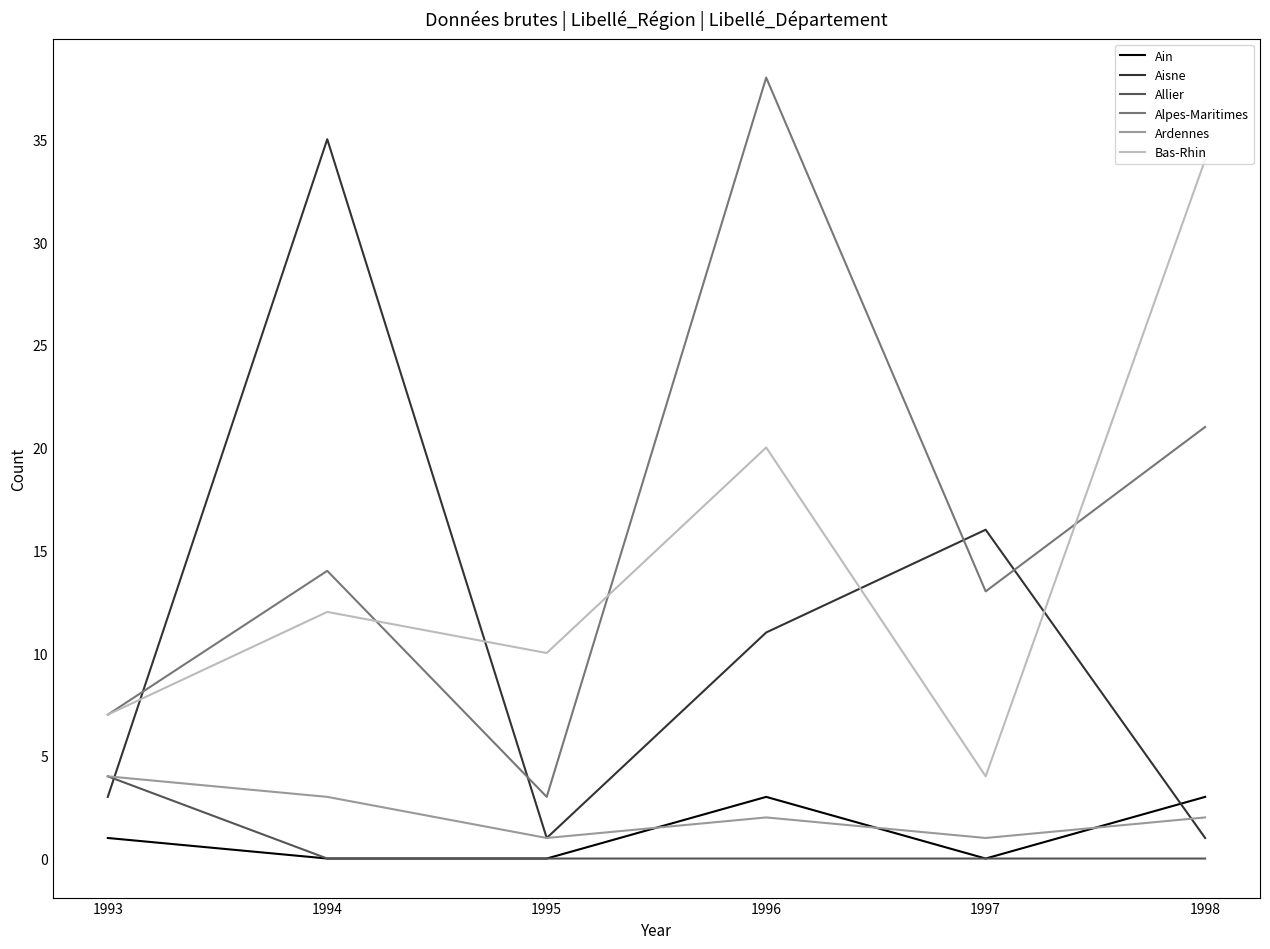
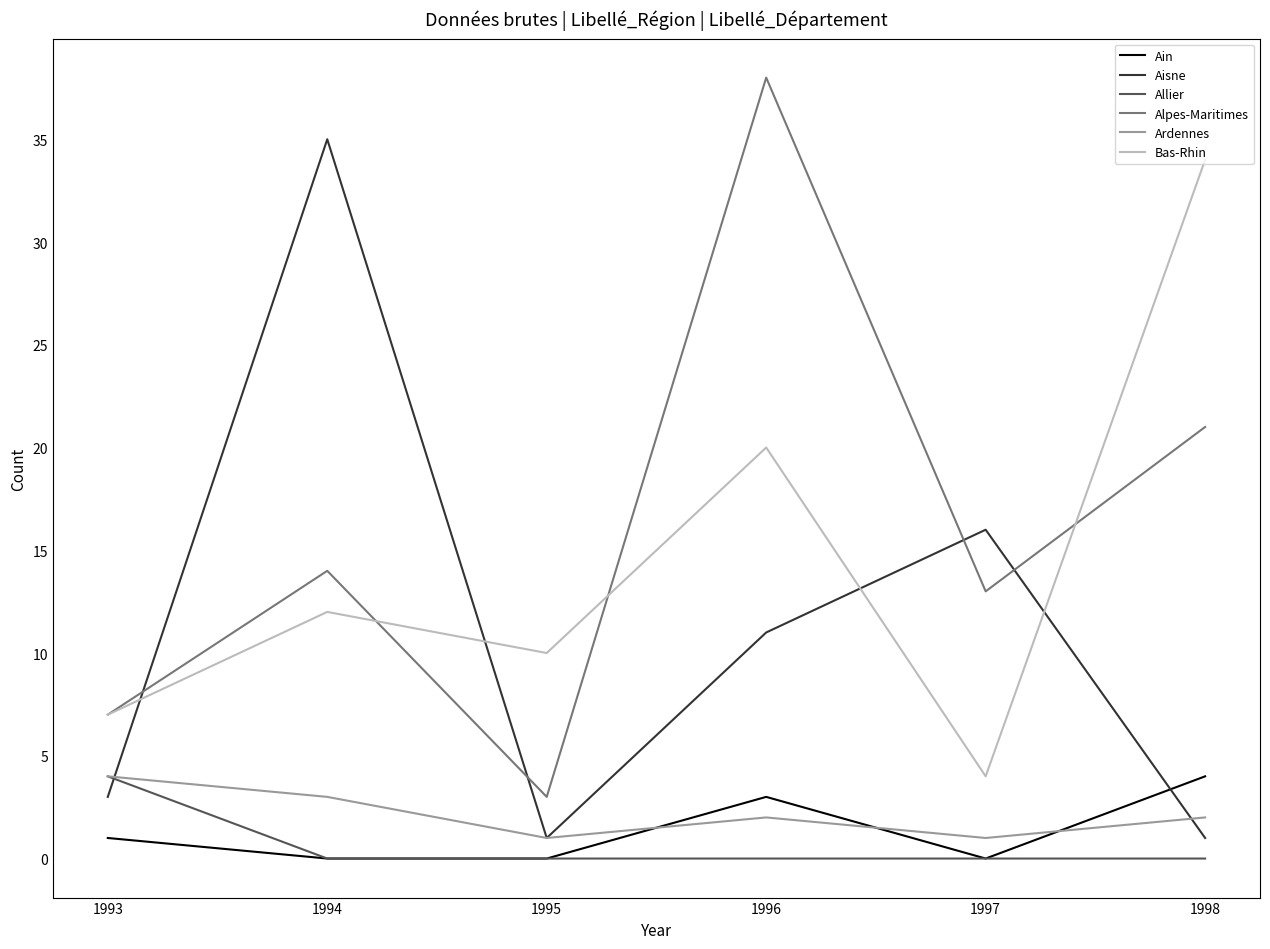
  {
    "Ain": {
      "1993": 1,
      "1996": 3,
-     "1998": 3
+     "1998": 4
    }
  }
